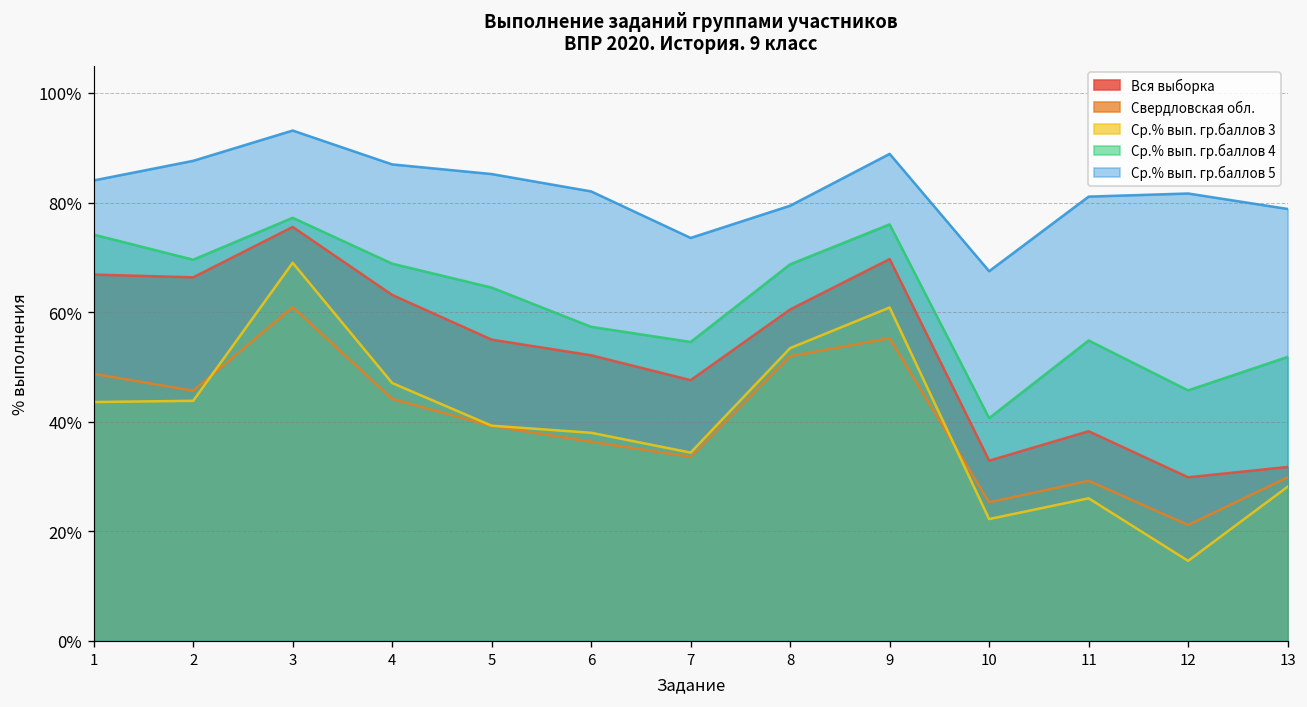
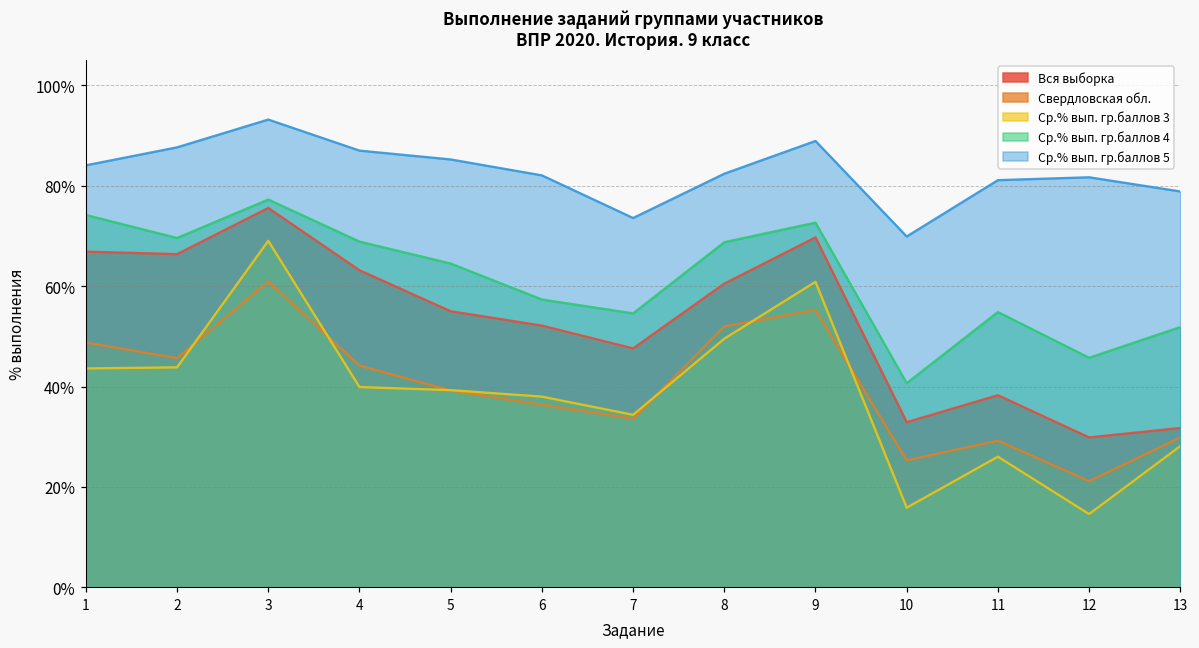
  {
    "Ср.% вып. гр.баллов 3": {
      "1": "44%",
      "2": "44%",
      "3": "69%",
-     "4": "47%",
+     "4": "40%",
      "6": "38%",
      "7": "34%",
-     "8": "53%",
+     "8": "50%",
      "9": "61%",
-     "10": "22%",
+     "10": "16%",
      "11": "26%",
      "12": "15%",
      "13": "28%"
    },
    "Ср.% вып. гр.баллов 4": {
      "1": "74%",
      "2": "70%",
      "3": "77%",
      "4": "69%",
      "5": "64%",
      "6": "57%",
      "7": "55%",
      "8": "69%",
-     "9": "76%",
+     "9": "73%",
      "10": "41%",
      "11": "55%",
      "12": "46%",
      "13": "52%"
    },
    "Ср.% вып. гр.баллов 5": {
      "1": "84%",
      "2": "88%",
      "3": "93%",
      "4": "87%",
      "5": "85%",
      "6": "82%",
      "7": "74%",
-     "8": "79%",
+     "8": "82%",
      "9": "89%",
-     "10": "67%",
+     "10": "70%",
      "11": "81%",
      "12": "82%",
      "13": "79%"
    }
  }
